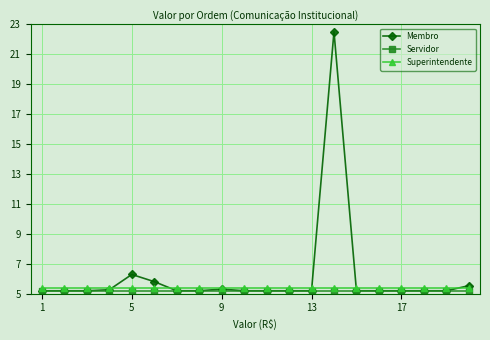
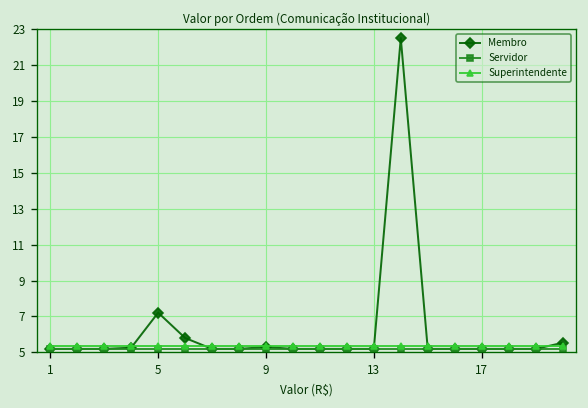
  {
    "Membro": {
-     "5": 6.3
+     "5": 7.2
    },
    "Servidor": {
      "5": 5.2
    },
    "Superintendente": {
      "1": 5.4,
      "5": 5.4,
      "13": 5.4,
      "17": 5.4
    }
  }
